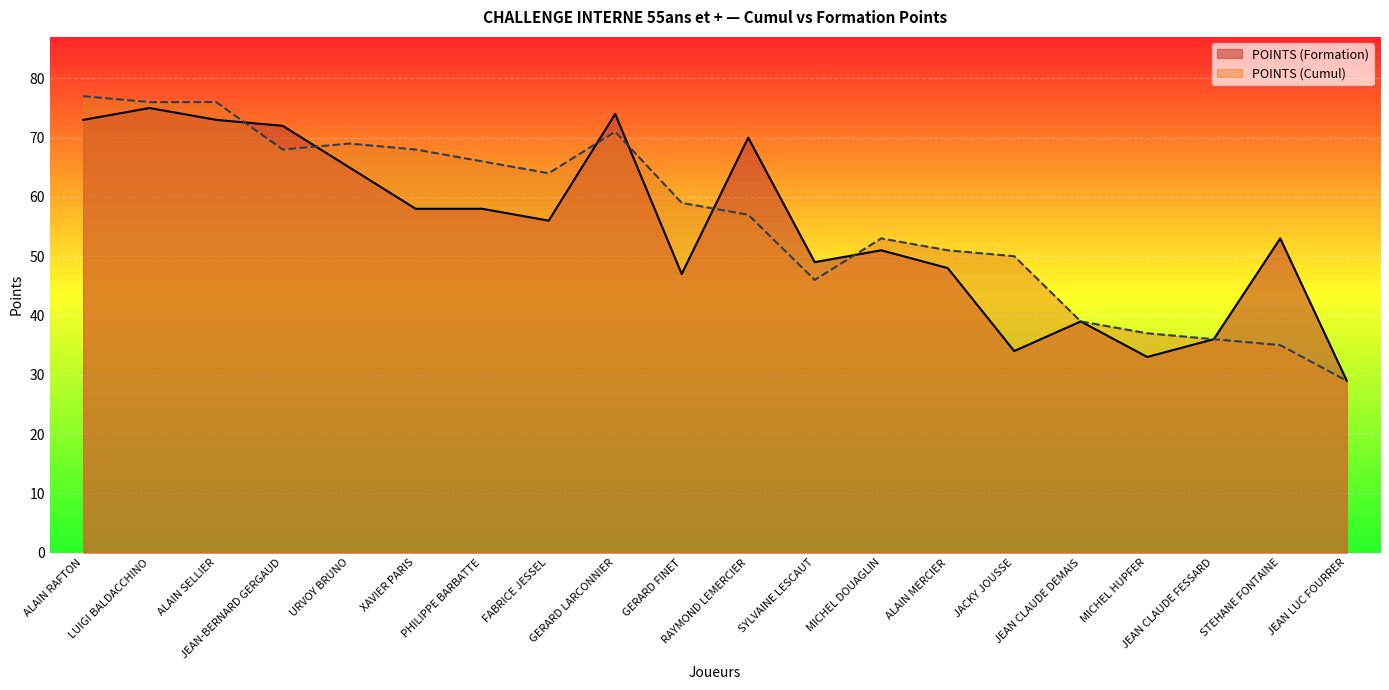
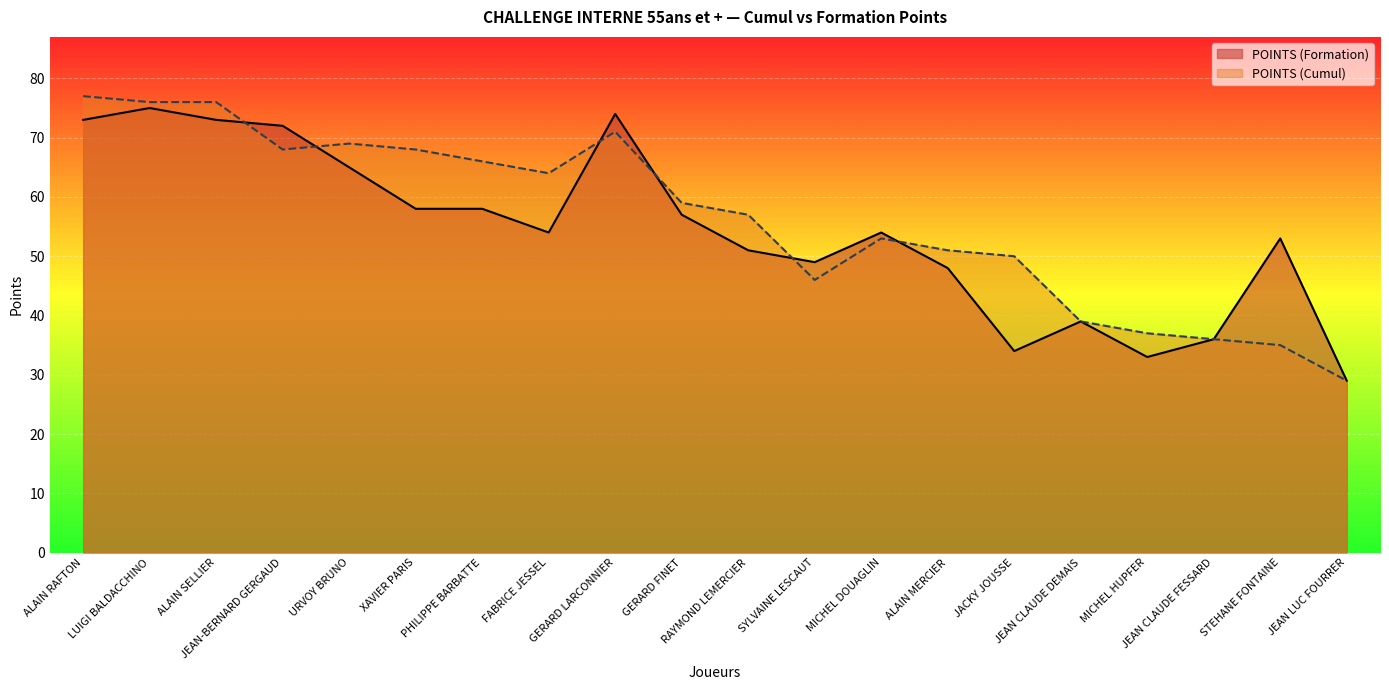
  {
    "POINTS (Formation)": {
      "ALAIN RAFTON": 73,
      "LUIGI BALDACCHINO": 75,
      "ALAIN SELLIER": 73,
      "JEAN-BERNARD GERGAUD": 72,
      "URVOY BRUNO": 65,
      "XAVIER PARIS": 58,
      "PHILIPPE BARBATTE": 58,
-     "FABRICE JESSEL": 56,
+     "FABRICE JESSEL": 54,
      "GERARD LARCONNIER": 74,
-     "GERARD FINET": 47,
-     "RAYMOND LEMERCIER": 70,
+     "GERARD FINET": 57,
+     "RAYMOND LEMERCIER": 51,
      "SYLVAINE LESCAUT": 49,
-     "MICHEL DOUAGLIN": 51,
+     "MICHEL DOUAGLIN": 54,
      "ALAIN MERCIER": 48,
      "JACKY JOUSSE": 34,
      "MICHEL HUPFER": 33,
      "STEHANE FONTAINE": 53
    },
    "POINTS (Cumul)": {
      "ALAIN RAFTON": 77,
      "LUIGI BALDACCHINO": 76,
      "ALAIN SELLIER": 76,
      "JEAN-BERNARD GERGAUD": 68,
      "URVOY BRUNO": 69,
      "XAVIER PARIS": 68,
      "PHILIPPE BARBATTE": 66,
      "FABRICE JESSEL": 64,
      "GERARD LARCONNIER": 71,
      "GERARD FINET": 59,
      "RAYMOND LEMERCIER": 57,
      "SYLVAINE LESCAUT": 46,
      "MICHEL DOUAGLIN": 53,
      "ALAIN MERCIER": 51,
      "JACKY JOUSSE": 50,
      "MICHEL HUPFER": 37,
      "STEHANE FONTAINE": 35
    }
  }
